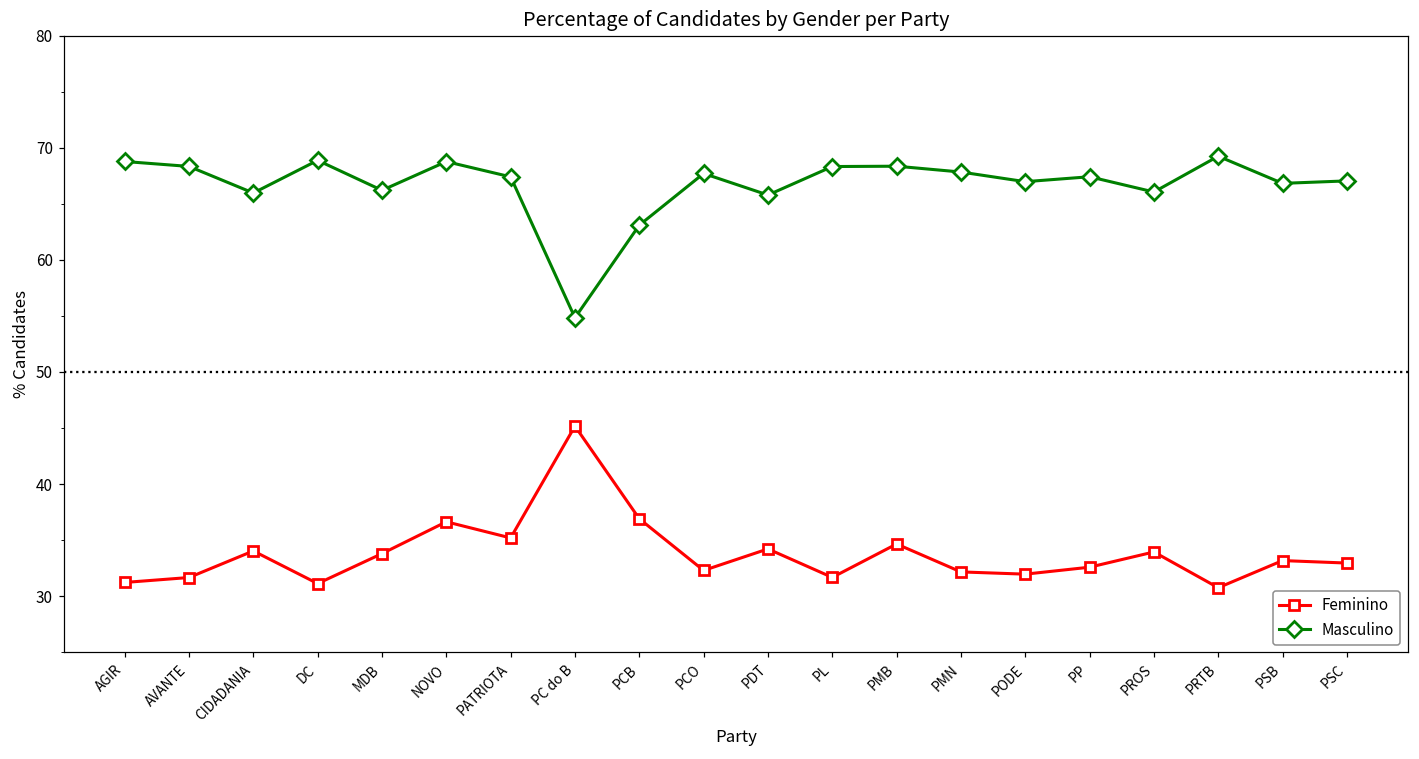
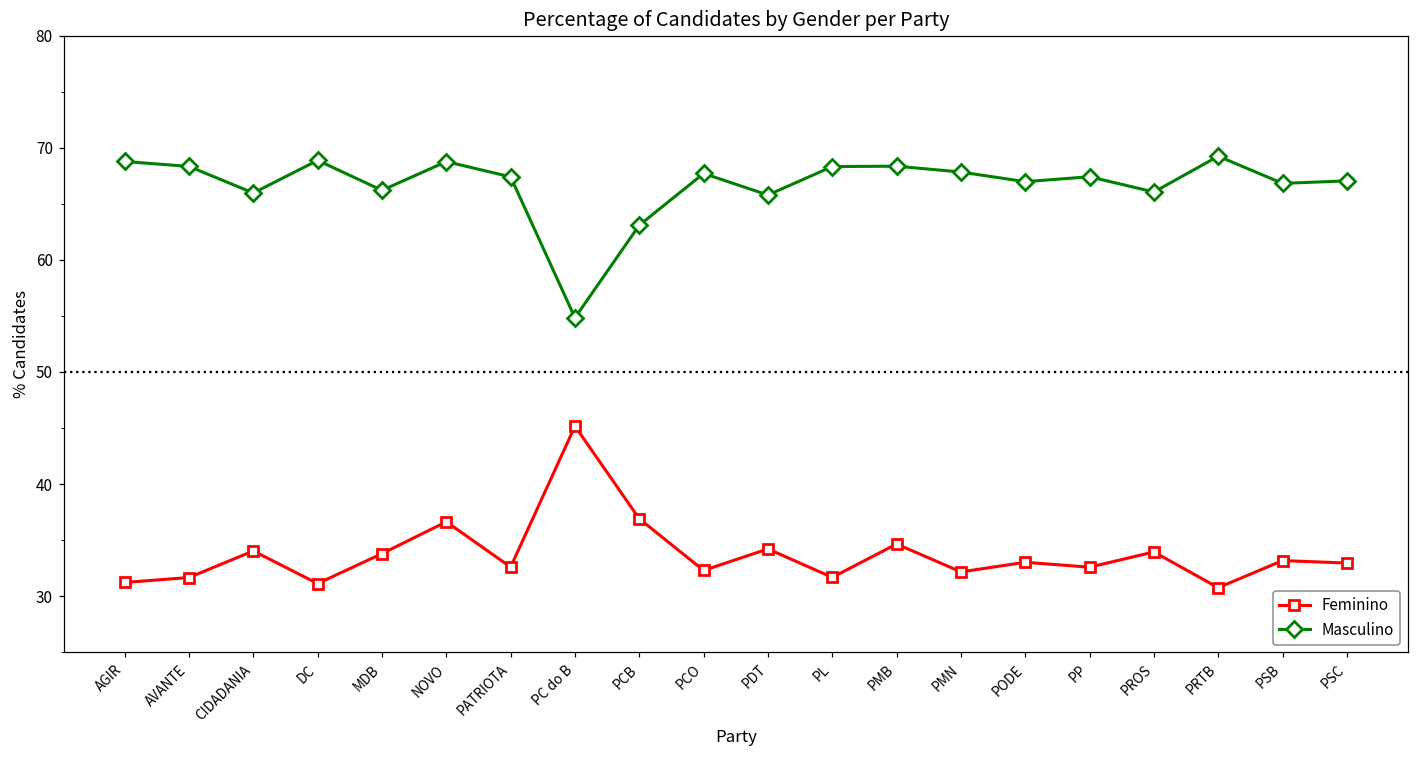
  {
    "Feminino": {
      "AGIR": 31.2,
      "AVANTE": 31.7,
      "CIDADANIA": 34.0,
      "DC": 31.1,
      "MDB": 33.8,
      "NOVO": 36.6,
-     "PATRIOTA": 35.2,
+     "PATRIOTA": 32.6,
      "PC do B": 45.2,
      "PCB": 36.9,
      "PCO": 32.3,
      "PDT": 34.2,
      "PL": 31.7,
      "PMB": 34.7,
      "PMN": 32.2,
-     "PODE": 32.0,
+     "PODE": 33.0,
      "PP": 32.6,
      "PROS": 34.0,
      "PRTB": 30.8,
      "PSB": 33.2,
      "PSC": 33.0
    },
    "Masculino": {
      "AGIR": 68.8,
      "AVANTE": 68.3,
      "CIDADANIA": 66.0,
      "DC": 68.9,
      "MDB": 66.2,
      "NOVO": 68.8,
      "PATRIOTA": 67.4,
      "PC do B": 54.8,
      "PCB": 63.1,
      "PCO": 67.7,
      "PDT": 65.8,
      "PL": 68.3,
      "PMB": 68.4,
      "PMN": 67.8,
      "PODE": 67.0,
      "PP": 67.4,
      "PROS": 66.1,
      "PRTB": 69.2,
      "PSB": 66.8,
      "PSC": 67.0
    }
  }
